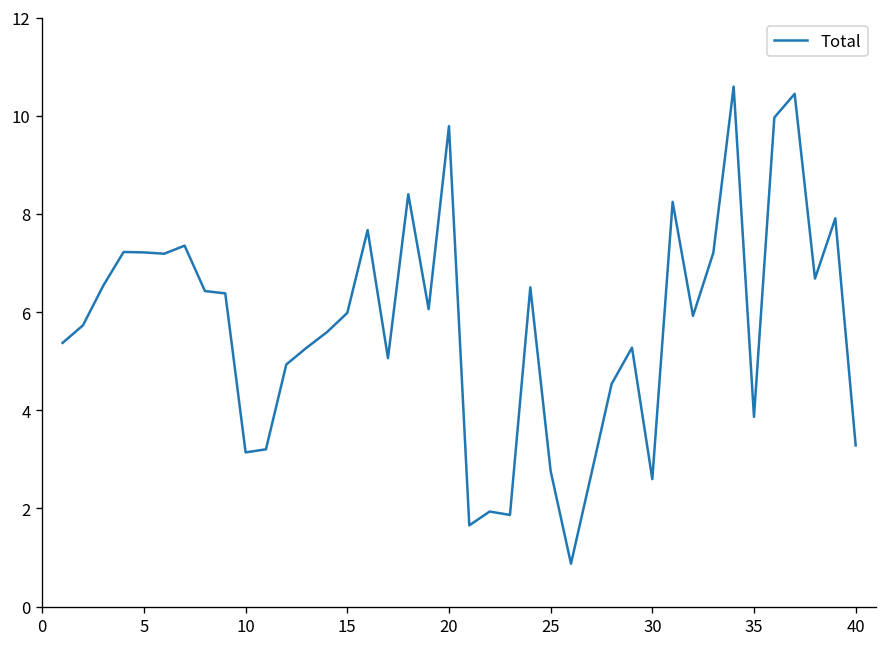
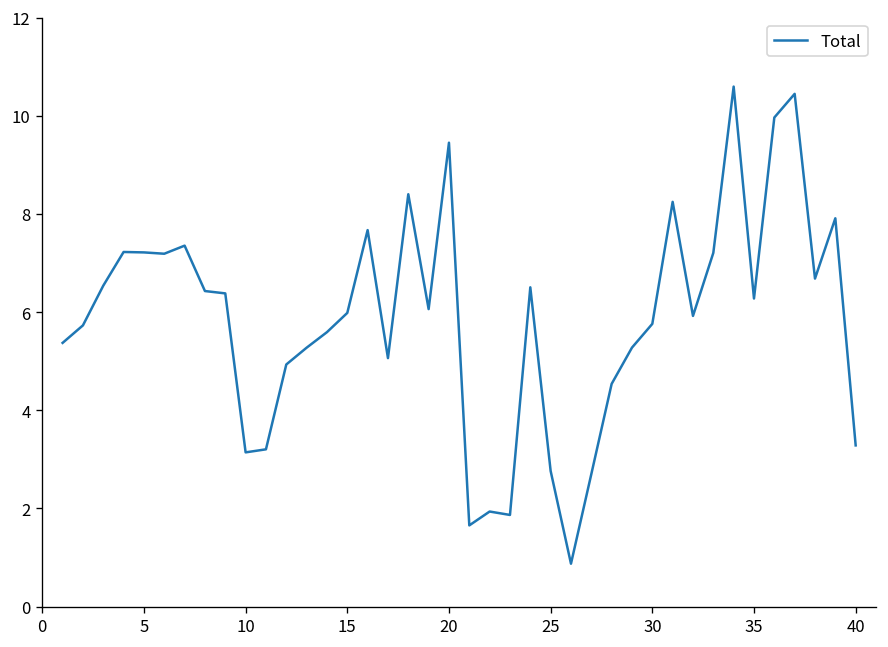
  {
    "5": 7.2,
    "10": 3.1,
    "15": 6.0,
-   "20": 9.8,
+   "20": 9.5,
    "25": 2.8,
-   "30": 2.6,
-   "35": 3.9,
+   "30": 5.8,
+   "35": 6.3,
    "40": 3.3
  }
